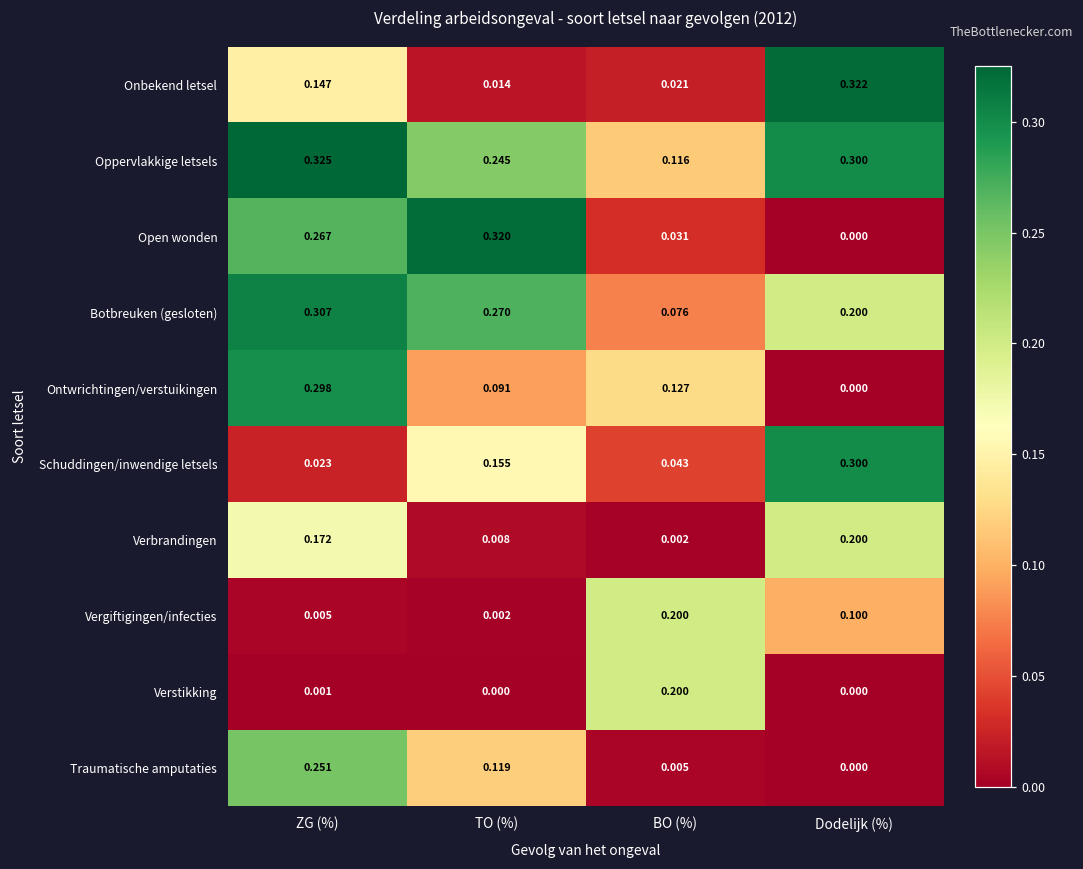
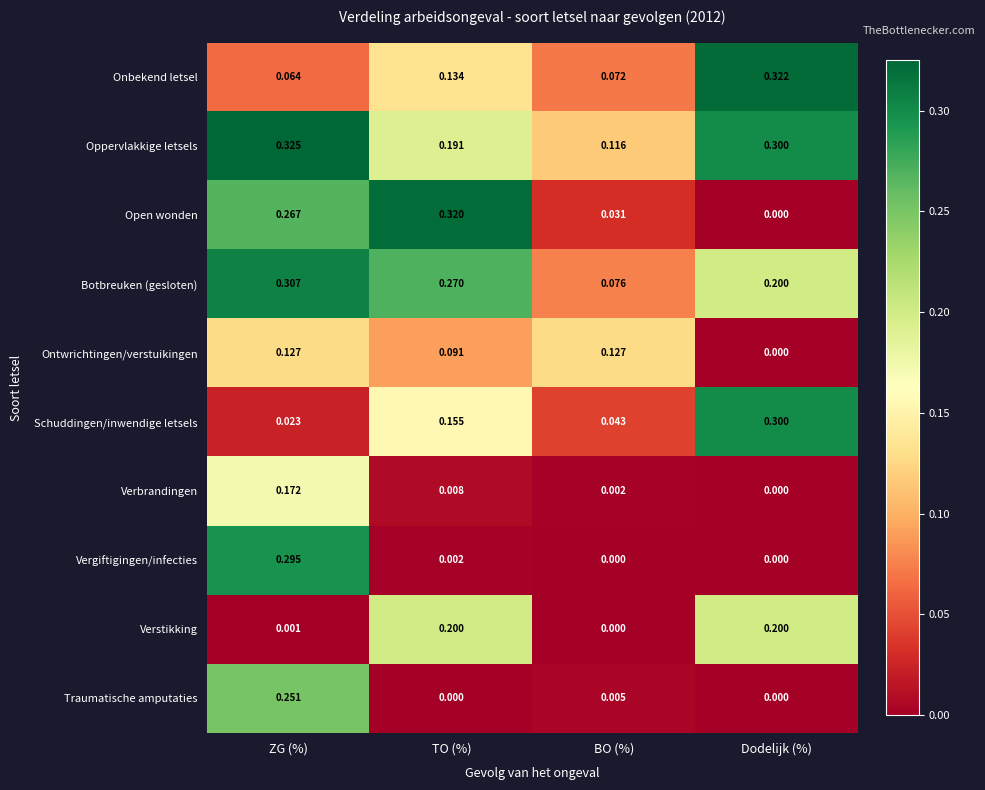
  {
    "Onbekend letsel": {
-     "ZG (%)": 0.147,
-     "TO (%)": 0.014,
-     "BO (%)": 0.021,
+     "ZG (%)": 0.064,
+     "TO (%)": 0.134,
+     "BO (%)": 0.072,
      "Dodelijk (%)": 0.322
    },
    "Oppervlakkige letsels": {
      "ZG (%)": 0.325,
-     "TO (%)": 0.245,
+     "TO (%)": 0.191,
      "BO (%)": 0.116,
      "Dodelijk (%)": 0.300
    },
    "Open wonden": {
      "ZG (%)": 0.267,
      "TO (%)": 0.320,
      "BO (%)": 0.031,
      "Dodelijk (%)": 0.000
    },
    "Botbreuken (gesloten)": {
      "ZG (%)": 0.307,
      "TO (%)": 0.270,
      "BO (%)": 0.076,
      "Dodelijk (%)": 0.200
    },
    "Ontwrichtingen/verstuikingen": {
-     "ZG (%)": 0.298,
+     "ZG (%)": 0.127,
      "TO (%)": 0.091,
      "BO (%)": 0.127,
      "Dodelijk (%)": 0.000
    },
    "Schuddingen/inwendige letsels": {
      "ZG (%)": 0.023,
      "TO (%)": 0.155,
      "BO (%)": 0.043,
      "Dodelijk (%)": 0.300
    },
    "Verbrandingen": {
      "ZG (%)": 0.172,
      "TO (%)": 0.008,
      "BO (%)": 0.002,
-     "Dodelijk (%)": 0.200
+     "Dodelijk (%)": 0.000
    },
    "Vergiftigingen/infecties": {
-     "ZG (%)": 0.005,
+     "ZG (%)": 0.295,
      "TO (%)": 0.002,
-     "BO (%)": 0.200,
-     "Dodelijk (%)": 0.100
+     "BO (%)": 0.000,
+     "Dodelijk (%)": 0.000
    },
    "Verstikking": {
      "ZG (%)": 0.001,
-     "TO (%)": 0.000,
-     "BO (%)": 0.200,
-     "Dodelijk (%)": 0.000
+     "TO (%)": 0.200,
+     "BO (%)": 0.000,
+     "Dodelijk (%)": 0.200
    },
    "Traumatische amputaties": {
      "ZG (%)": 0.251,
-     "TO (%)": 0.119,
+     "TO (%)": 0.000,
      "BO (%)": 0.005,
      "Dodelijk (%)": 0.000
    }
  }
